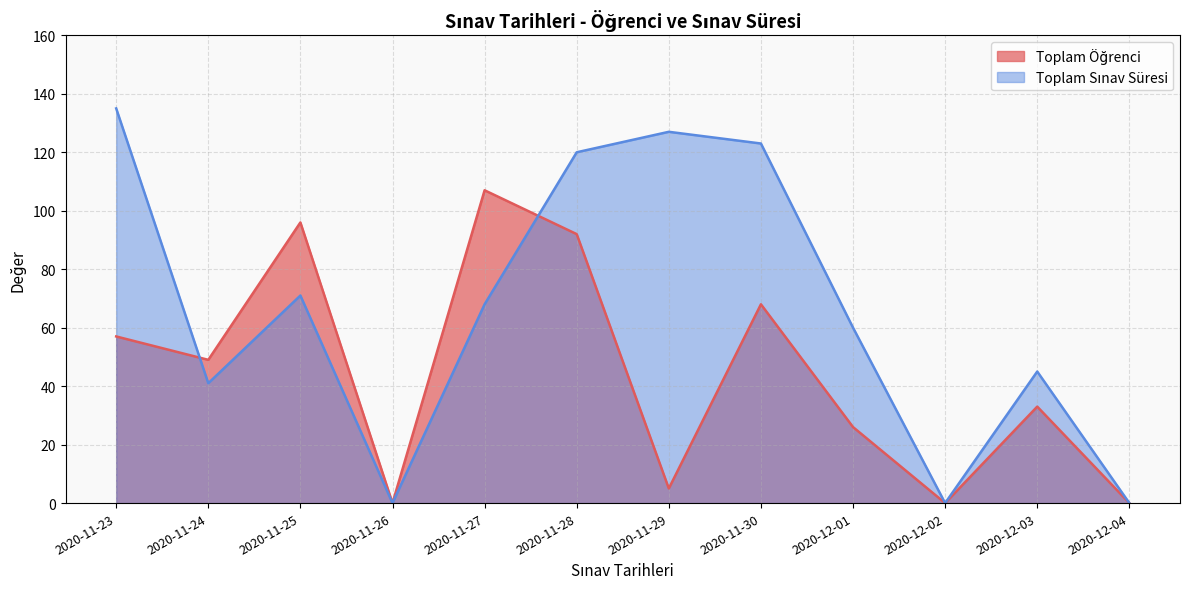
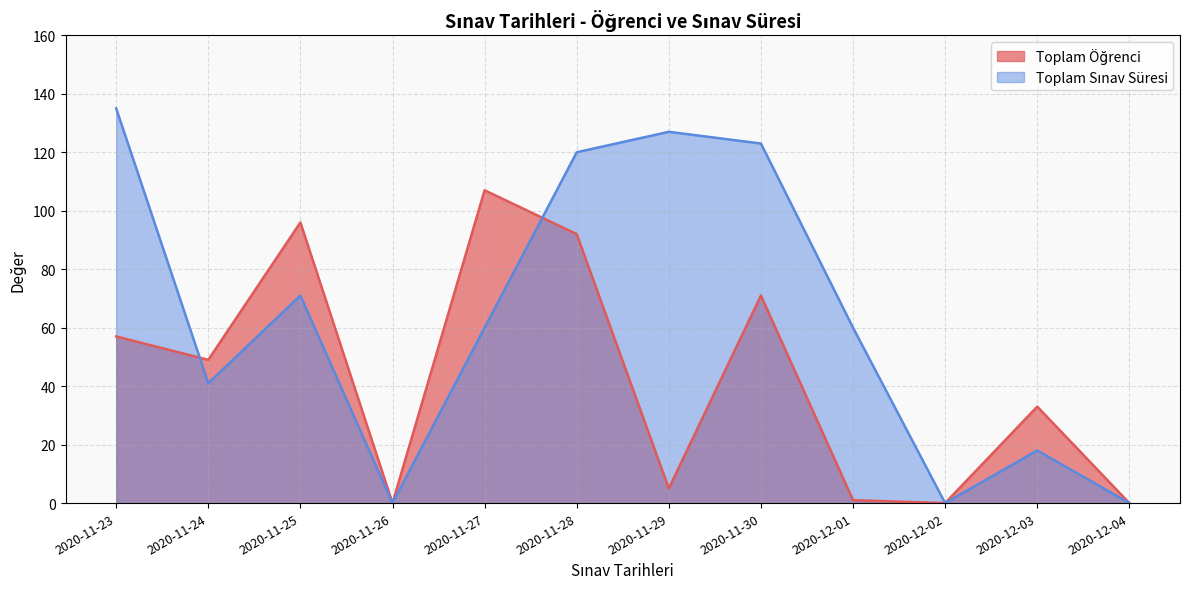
  {
    "Toplam Öğrenci": {
      "2020-11-23": 57,
      "2020-11-24": 49,
      "2020-11-25": 96,
      "2020-11-27": 107,
      "2020-11-28": 92,
      "2020-11-29": 5,
-     "2020-11-30": 68,
-     "2020-12-01": 26,
+     "2020-11-30": 71,
+     "2020-12-01": 1,
      "2020-12-03": 33
    },
    "Toplam Sınav Süresi": {
      "2020-11-23": 135,
      "2020-11-24": 41,
      "2020-11-25": 71,
-     "2020-11-27": 68,
+     "2020-11-27": 60,
      "2020-11-28": 120,
      "2020-11-29": 127,
      "2020-11-30": 123,
      "2020-12-01": 60,
-     "2020-12-03": 45
+     "2020-12-03": 18
    }
  }
